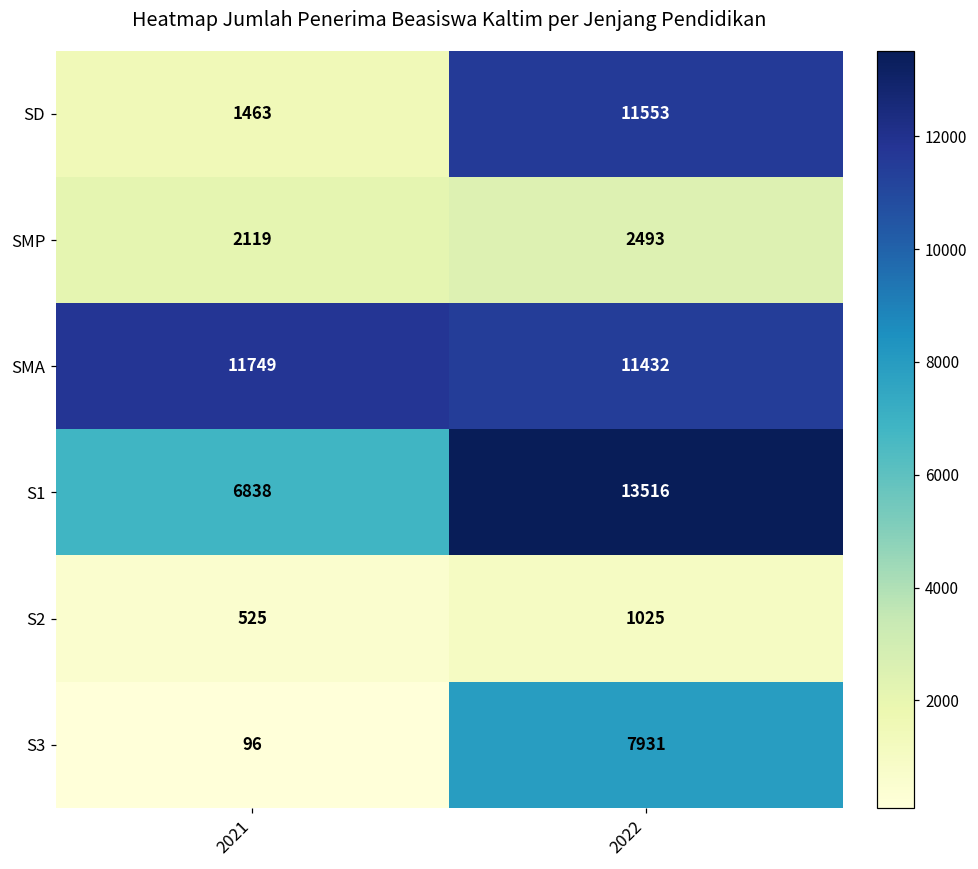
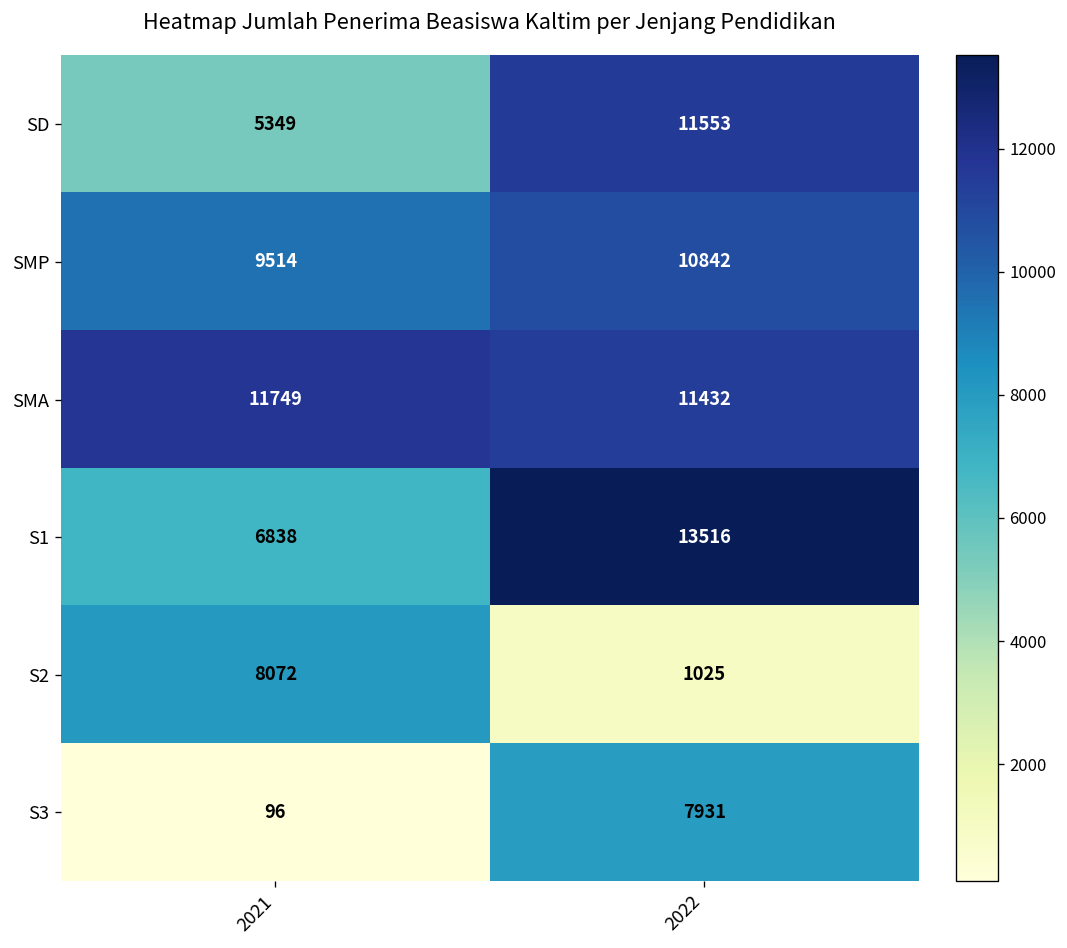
  {
    "SD": {
-     "2021": 1463,
+     "2021": 5349,
      "2022": 11553
    },
    "SMP": {
-     "2021": 2119,
-     "2022": 2493
+     "2021": 9514,
+     "2022": 10842
    },
    "SMA": {
      "2021": 11749,
      "2022": 11432
    },
    "S1": {
      "2021": 6838,
      "2022": 13516
    },
    "S2": {
-     "2021": 525,
+     "2021": 8072,
      "2022": 1025
    },
    "S3": {
      "2021": 96,
      "2022": 7931
    }
  }
